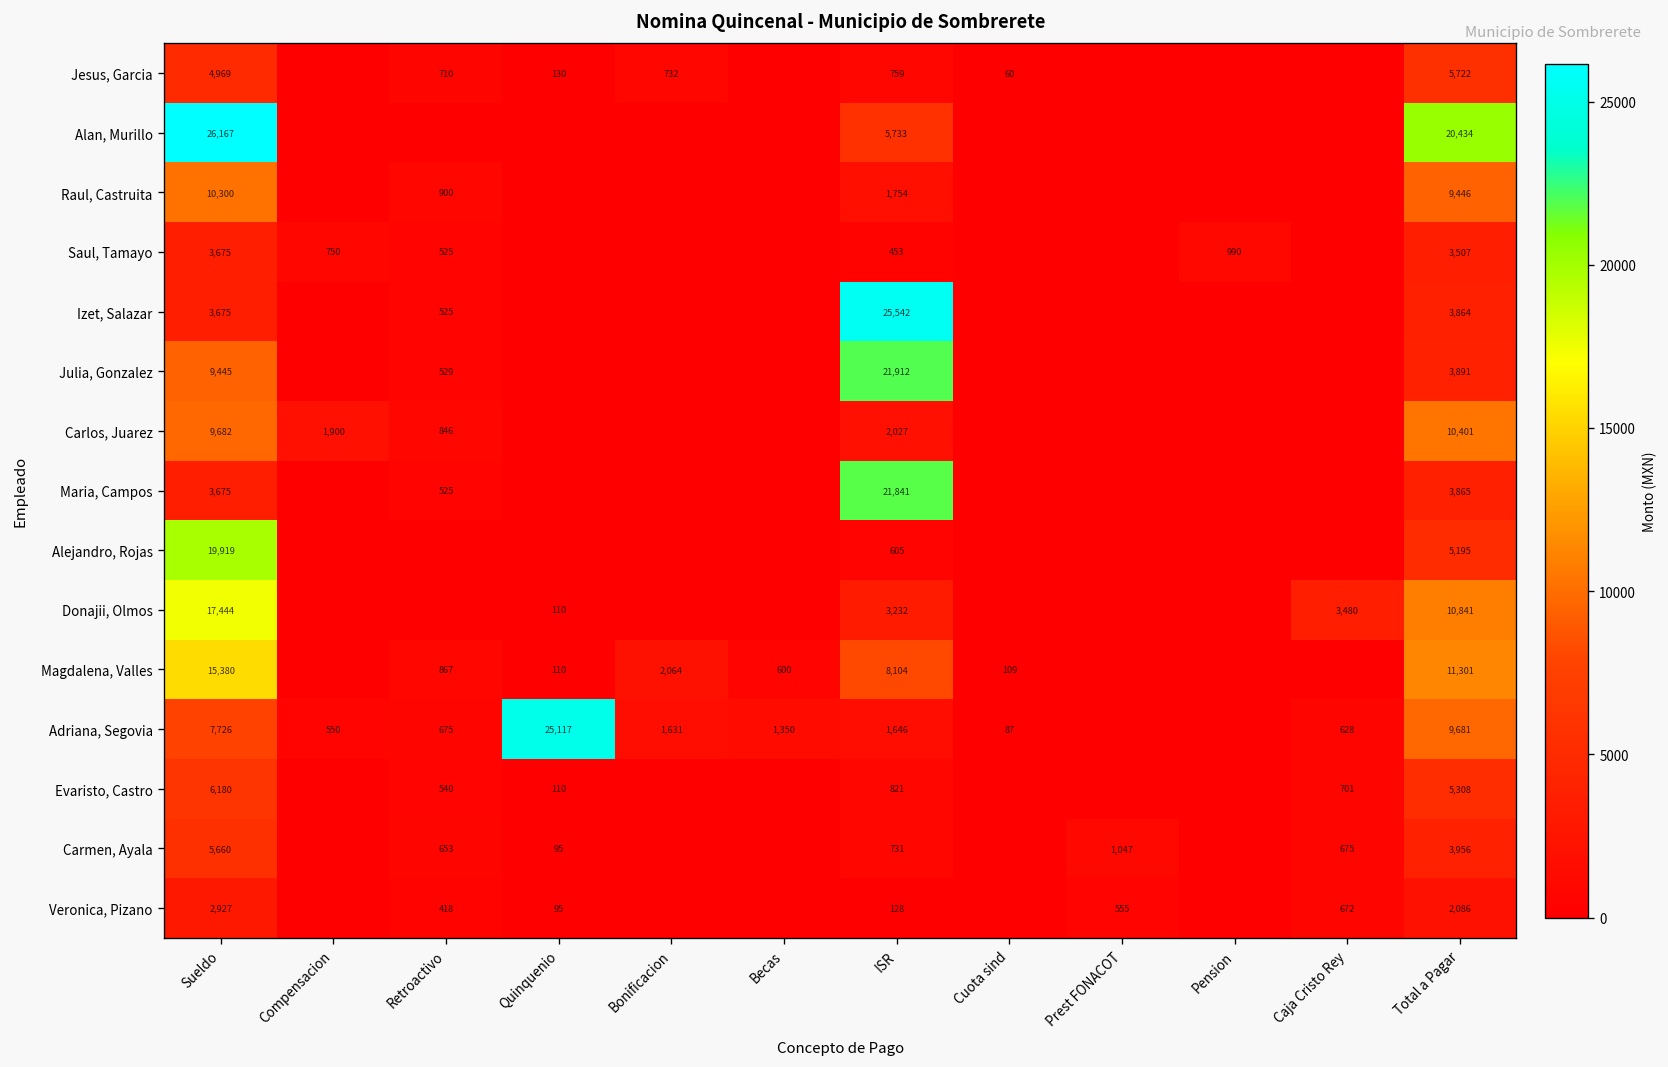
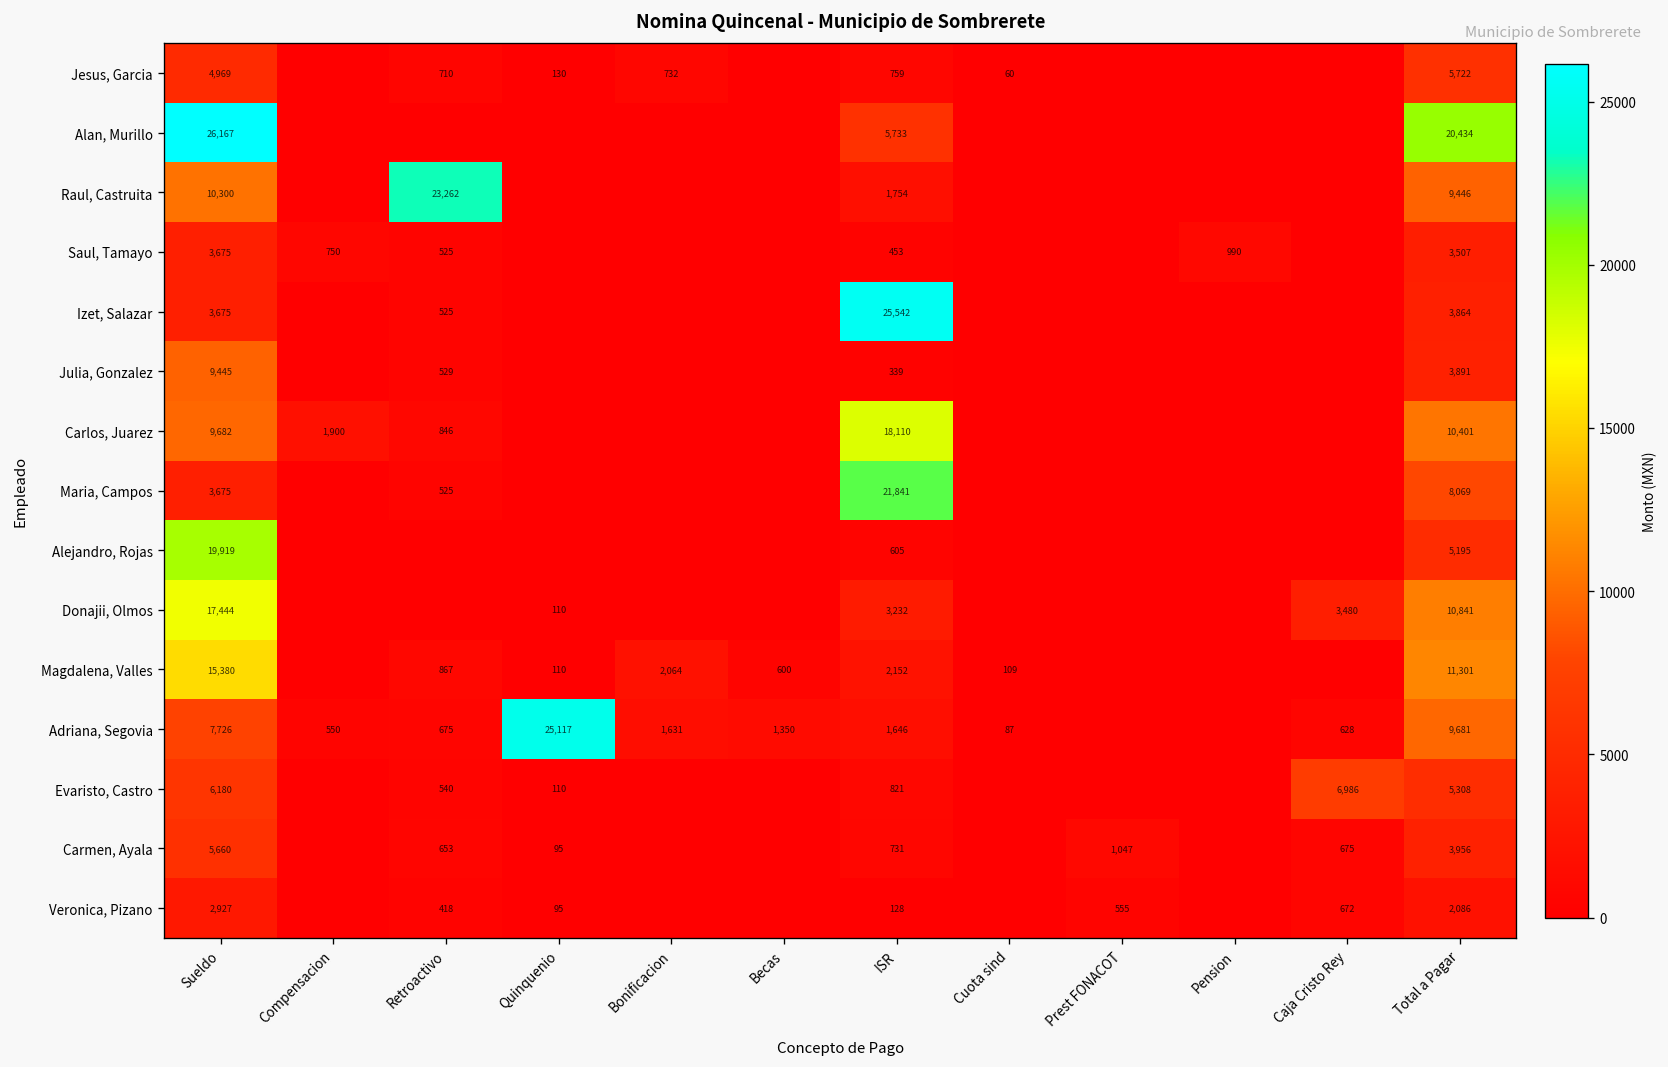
  {
    "Jesus, Garcia": {
      "Sueldo": "4,969",
      "Retroactivo": "710",
      "Quinquenio": "130",
      "Bonificacion": "732",
      "ISR": "759",
      "Cuota sind": "60",
      "Total a Pagar": "5,722"
    },
    "Alan, Murillo": {
      "Sueldo": "26,167",
      "ISR": "5,733",
      "Total a Pagar": "20,434"
    },
    "Raul, Castruita": {
      "Sueldo": "10,300",
-     "Retroactivo": "900",
+     "Retroactivo": "23,262",
      "ISR": "1,754",
      "Total a Pagar": "9,446"
    },
    "Saul, Tamayo": {
      "Sueldo": "3,675",
      "Compensacion": "750",
      "Retroactivo": "525",
      "ISR": "453",
      "Pension": "990",
      "Total a Pagar": "3,507"
    },
    "Izet, Salazar": {
      "Sueldo": "3,675",
      "Retroactivo": "525",
      "ISR": "25,542",
      "Total a Pagar": "3,864"
    },
    "Julia, Gonzalez": {
      "Sueldo": "9,445",
      "Retroactivo": "529",
-     "ISR": "21,912",
+     "ISR": "339",
      "Total a Pagar": "3,891"
    },
    "Carlos, Juarez": {
      "Sueldo": "9,682",
      "Compensacion": "1,900",
      "Retroactivo": "846",
-     "ISR": "2,027",
+     "ISR": "18,110",
      "Total a Pagar": "10,401"
    },
    "Maria, Campos": {
      "Sueldo": "3,675",
      "Retroactivo": "525",
      "ISR": "21,841",
-     "Total a Pagar": "3,865"
+     "Total a Pagar": "8,069"
    },
    "Alejandro, Rojas": {
      "Sueldo": "19,919",
      "ISR": "605",
      "Total a Pagar": "5,195"
    },
    "Donajii, Olmos": {
      "Sueldo": "17,444",
      "Quinquenio": "110",
      "ISR": "3,232",
      "Caja Cristo Rey": "3,480",
      "Total a Pagar": "10,841"
    },
    "Magdalena, Valles": {
      "Sueldo": "15,380",
      "Retroactivo": "867",
      "Quinquenio": "110",
      "Bonificacion": "2,064",
      "Becas": "600",
-     "ISR": "8,104",
+     "ISR": "2,152",
      "Cuota sind": "109",
      "Total a Pagar": "11,301"
    },
    "Adriana, Segovia": {
      "Sueldo": "7,726",
      "Compensacion": "550",
      "Retroactivo": "675",
      "Quinquenio": "25,117",
      "Bonificacion": "1,631",
      "Becas": "1,350",
      "ISR": "1,646",
      "Cuota sind": "87",
      "Caja Cristo Rey": "628",
      "Total a Pagar": "9,681"
    },
    "Evaristo, Castro": {
      "Sueldo": "6,180",
      "Retroactivo": "540",
      "Quinquenio": "110",
      "ISR": "821",
-     "Caja Cristo Rey": "701",
+     "Caja Cristo Rey": "6,986",
      "Total a Pagar": "5,308"
    },
    "Carmen, Ayala": {
      "Sueldo": "5,660",
      "Retroactivo": "653",
      "Quinquenio": "95",
      "ISR": "731",
      "Prest FONACOT": "1,047",
      "Caja Cristo Rey": "675",
      "Total a Pagar": "3,956"
    },
    "Veronica, Pizano": {
      "Sueldo": "2,927",
      "Retroactivo": "418",
      "Quinquenio": "95",
      "ISR": "128",
      "Prest FONACOT": "555",
      "Caja Cristo Rey": "672",
      "Total a Pagar": "2,086"
    }
  }
